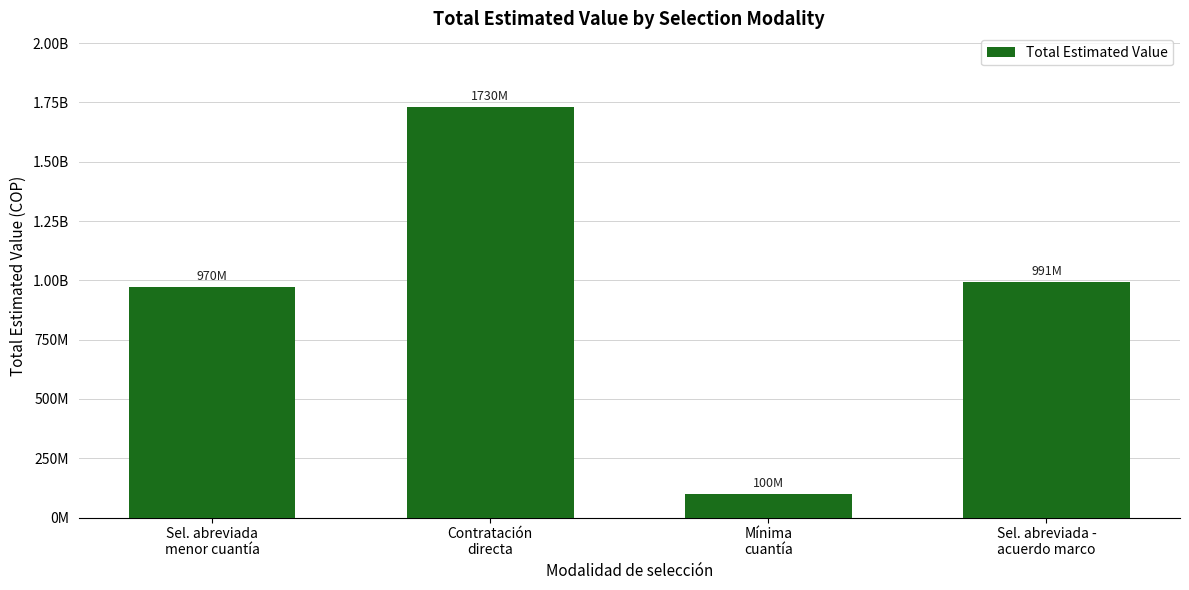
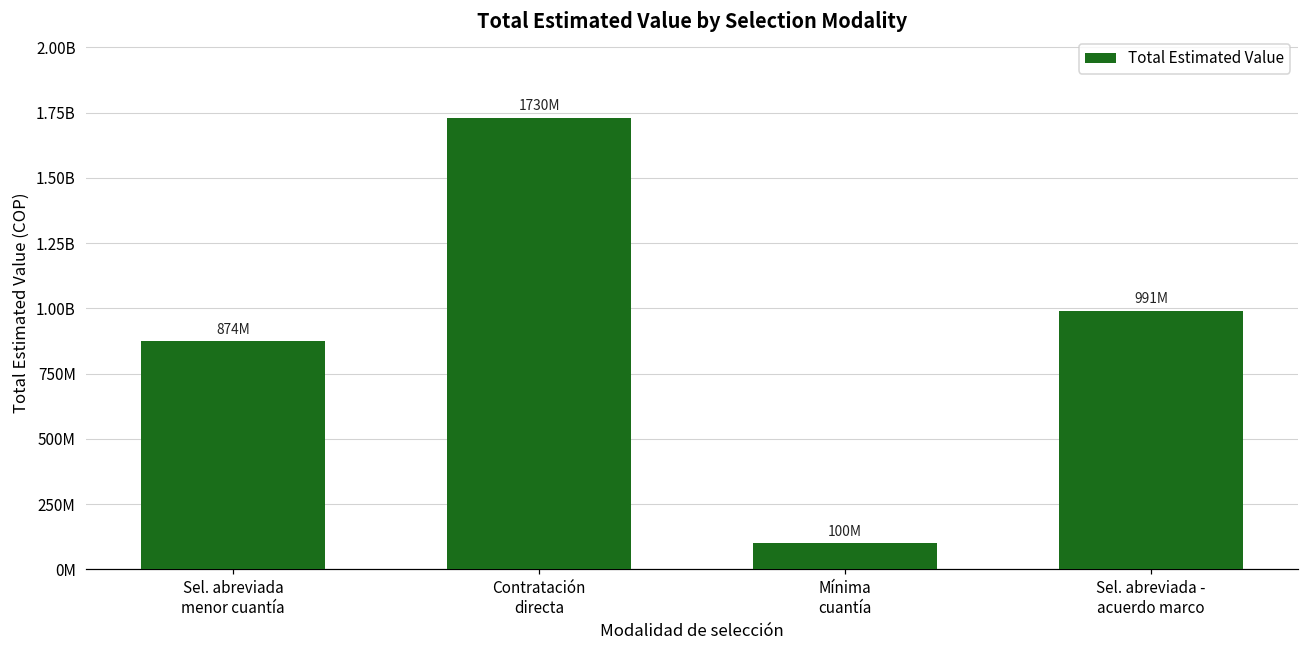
  {
-   "Sel. abreviada menor cuantía": "970M",
+   "Sel. abreviada menor cuantía": "874M",
    "Contratación directa": "1730M",
    "Mínima cuantía": "100M",
    "Sel. abreviada - acuerdo marco": "991M"
  }
